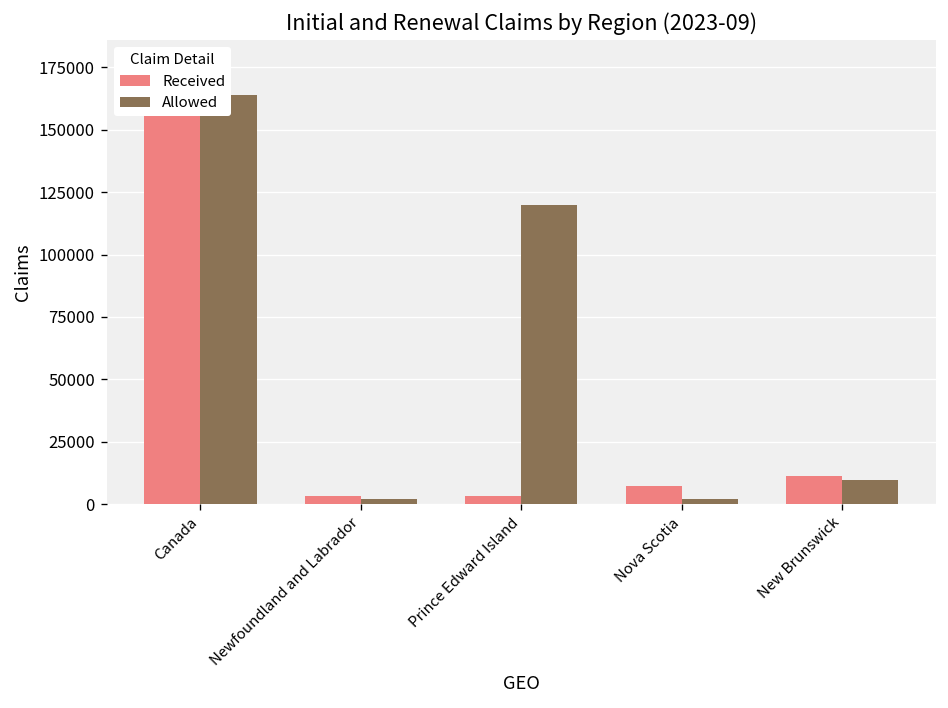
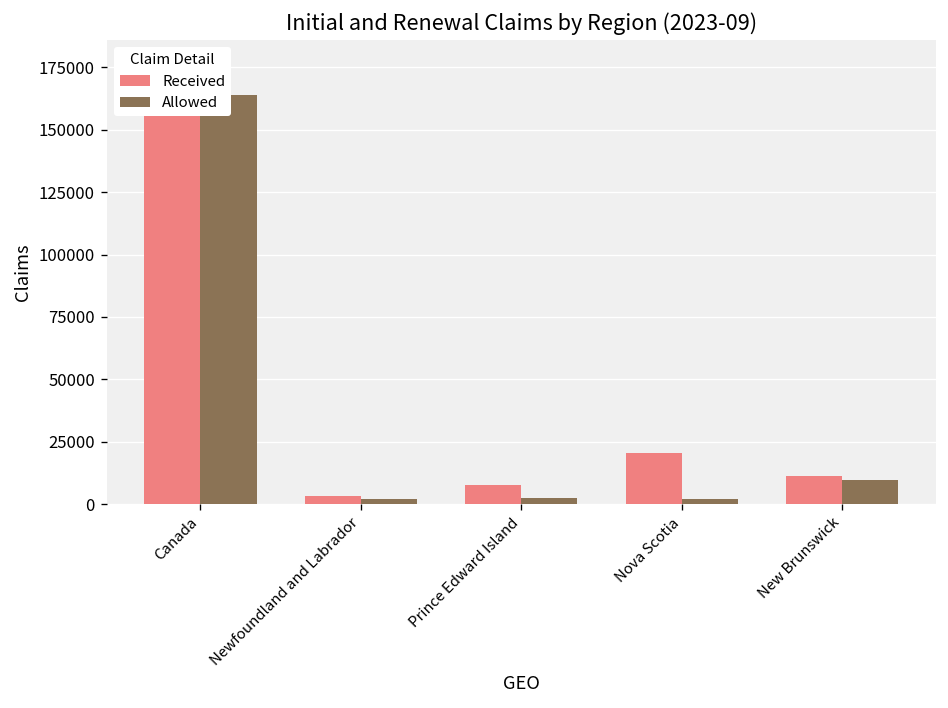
  {
    "Received": {
      "Newfoundland and Labrador": 3000,
-     "Prince Edward Island": 3000,
-     "Nova Scotia": 7000,
+     "Prince Edward Island": 8000,
+     "Nova Scotia": 20000,
      "New Brunswick": 11000
    },
    "Allowed": {
      "Newfoundland and Labrador": 2000,
-     "Prince Edward Island": 120000,
+     "Prince Edward Island": 3000,
      "Nova Scotia": 2000,
      "New Brunswick": 10000
    }
  }
